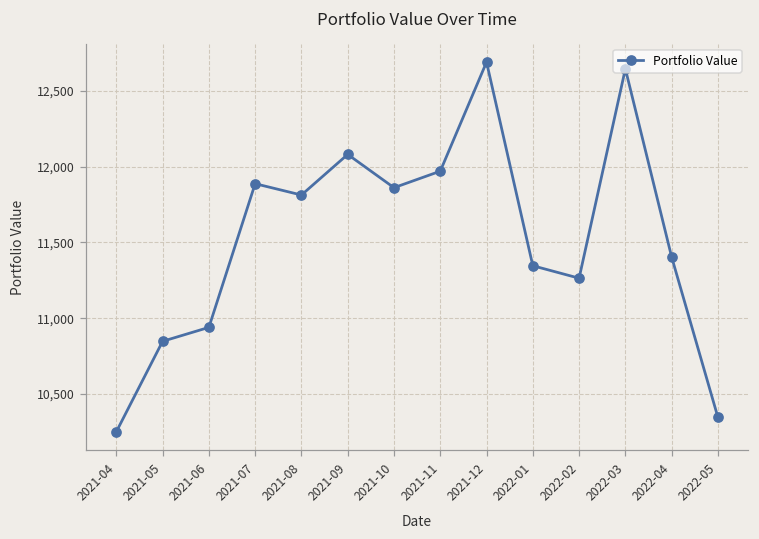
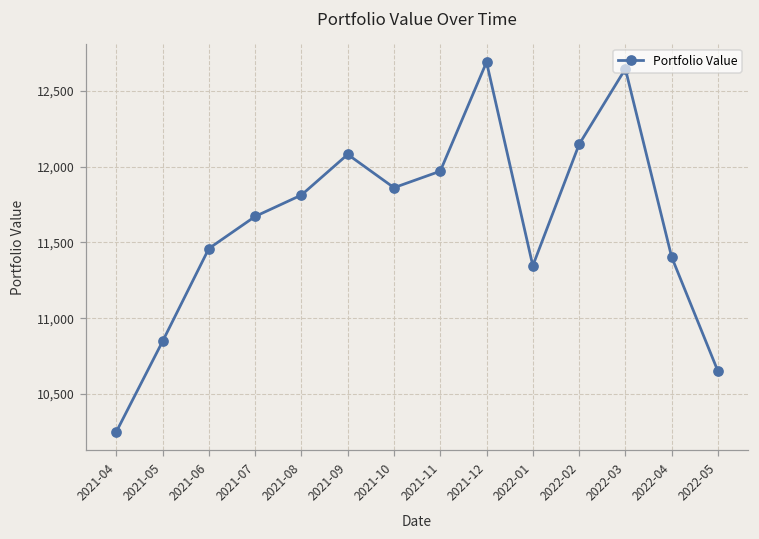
  {
    "2021-04": "10,250",
    "2021-05": "10,850",
-   "2021-06": "10,940",
-   "2021-07": "11,890",
+   "2021-06": "11,460",
+   "2021-07": "11,670",
    "2021-08": "11,810",
    "2021-09": "12,080",
    "2021-10": "11,860",
    "2021-11": "11,970",
    "2021-12": "12,690",
    "2022-01": "11,350",
-   "2022-02": "11,260",
+   "2022-02": "12,150",
    "2022-04": "11,400",
-   "2022-05": "10,350"
+   "2022-05": "10,650"
  }
